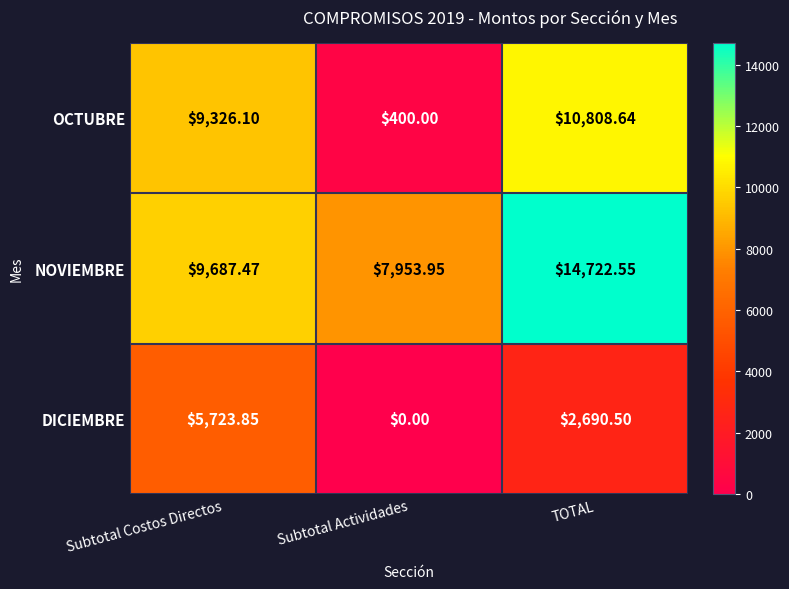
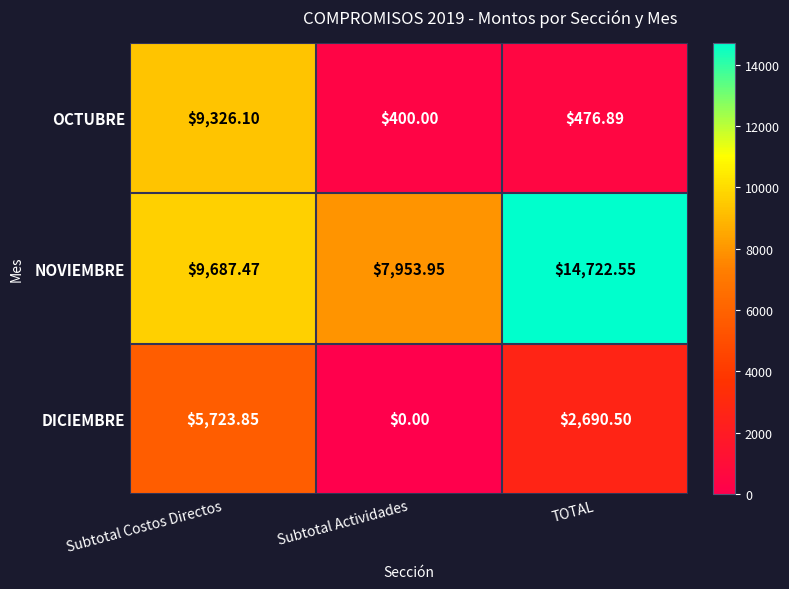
  {
    "OCTUBRE": {
      "Subtotal Costos Directos": "$9,326.10",
      "Subtotal Actividades": "$400.00",
-     "TOTAL": "$10,808.64"
+     "TOTAL": "$476.89"
    },
    "NOVIEMBRE": {
      "Subtotal Costos Directos": "$9,687.47",
      "Subtotal Actividades": "$7,953.95",
      "TOTAL": "$14,722.55"
    },
    "DICIEMBRE": {
      "Subtotal Costos Directos": "$5,723.85",
      "Subtotal Actividades": "$0.00",
      "TOTAL": "$2,690.50"
    }
  }
